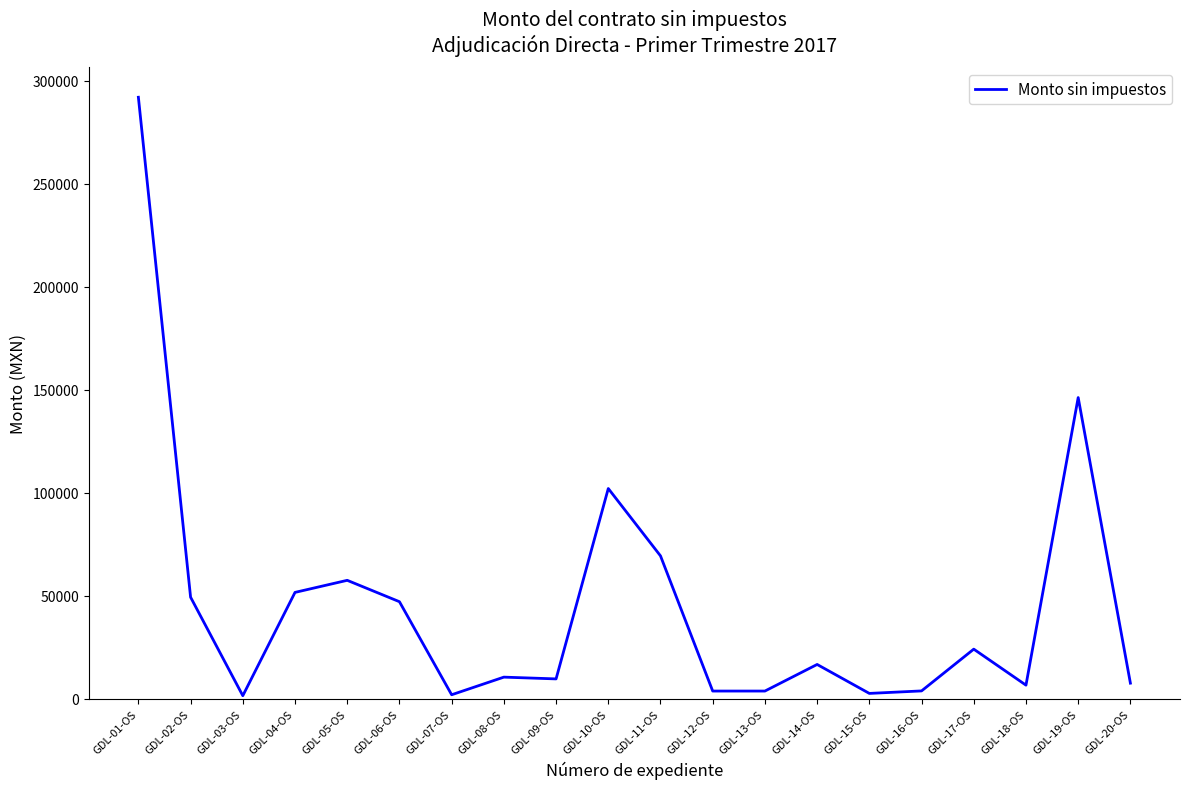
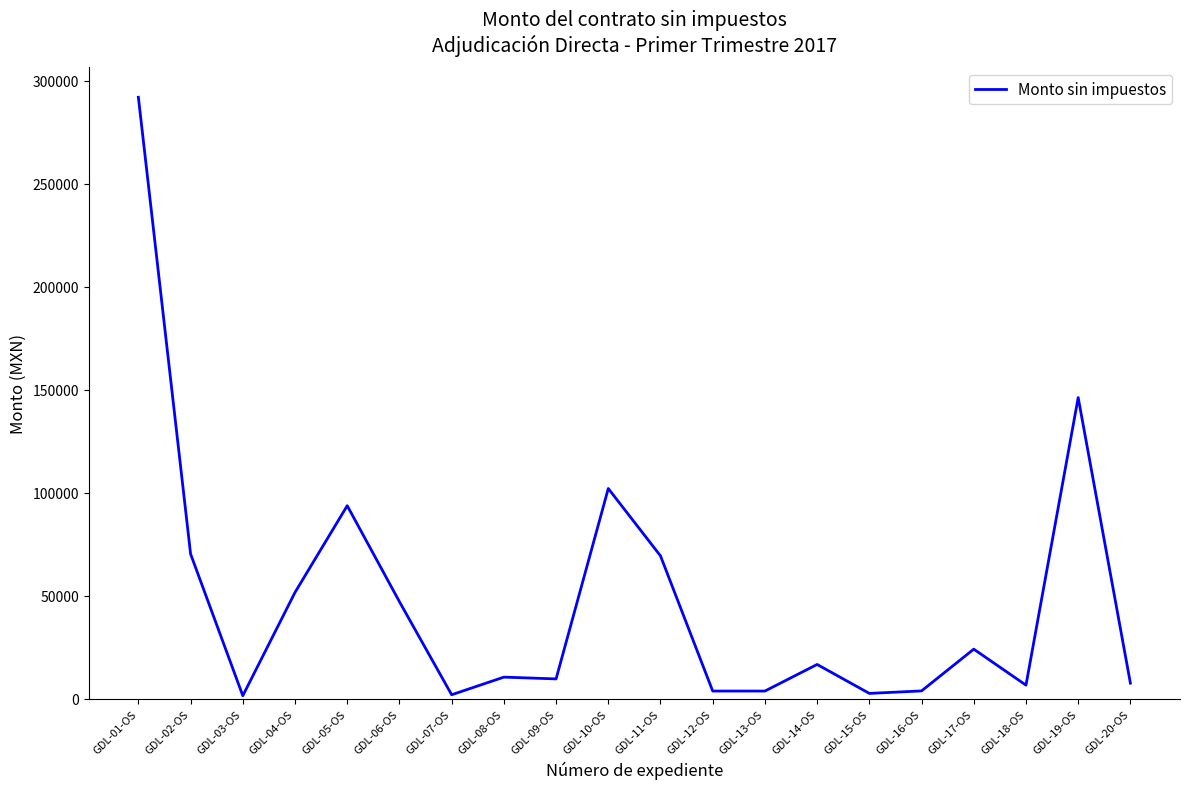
  {
    "GDL-01-OS": 292000,
-   "GDL-02-OS": 49000,
+   "GDL-02-OS": 70000,
    "GDL-03-OS": 1000,
    "GDL-04-OS": 52000,
-   "GDL-05-OS": 57000,
+   "GDL-05-OS": 94000,
    "GDL-06-OS": 47000,
    "GDL-07-OS": 2000,
    "GDL-08-OS": 10000,
    "GDL-09-OS": 10000,
    "GDL-10-OS": 102000,
    "GDL-11-OS": 69000,
    "GDL-12-OS": 4000,
    "GDL-13-OS": 4000,
    "GDL-14-OS": 17000,
    "GDL-15-OS": 3000,
    "GDL-16-OS": 4000,
    "GDL-17-OS": 24000,
    "GDL-18-OS": 7000,
    "GDL-19-OS": 146000,
    "GDL-20-OS": 7000
  }
